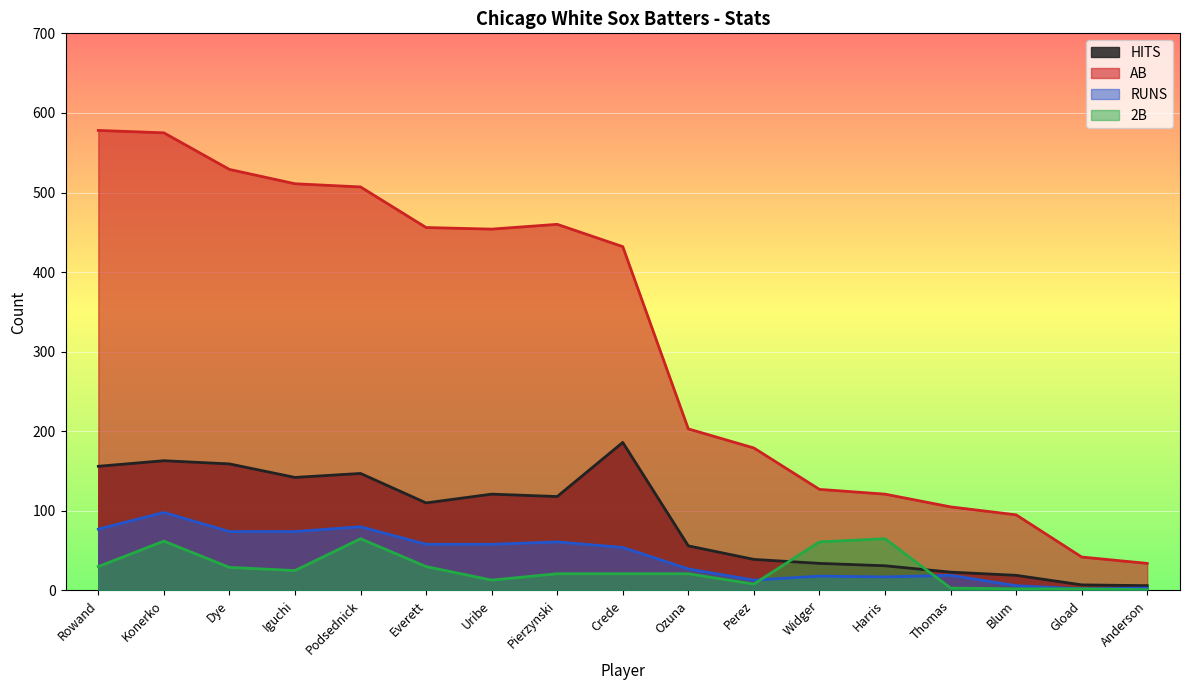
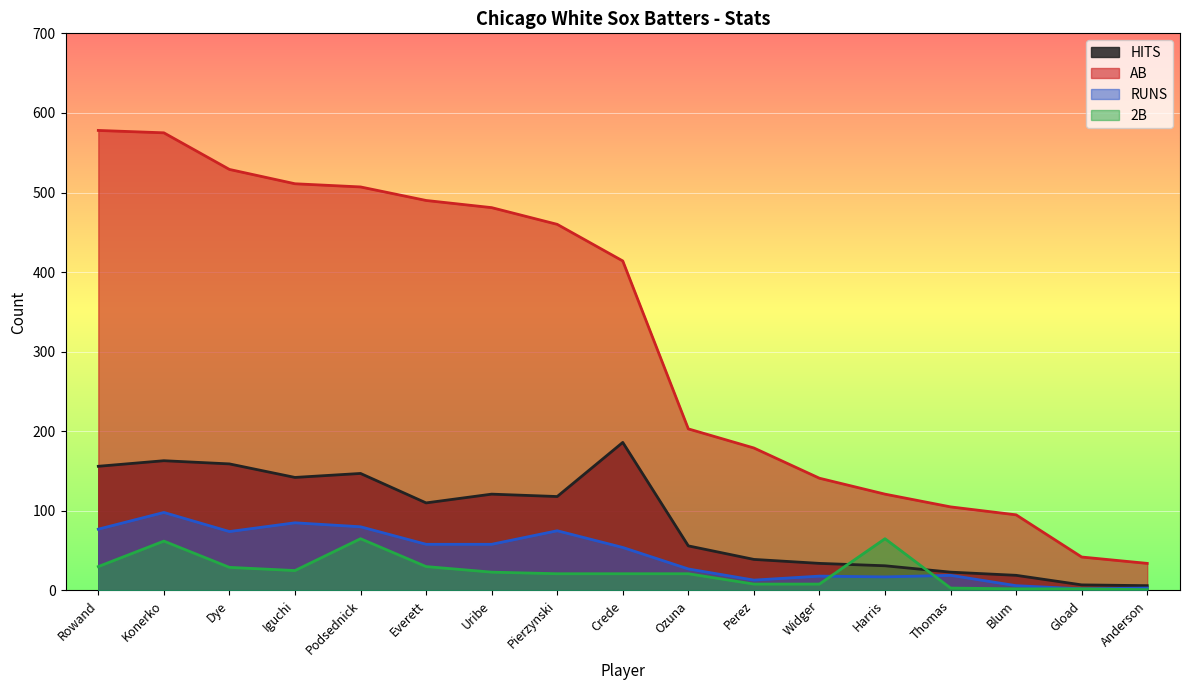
  {
    "HITS": {
      "Rowand": 160,
      "Konerko": 160,
      "Dye": 160,
      "Iguchi": 140,
      "Podsednick": 150,
      "Everett": 110,
      "Uribe": 120,
      "Pierzynski": 120,
      "Crede": 190,
      "Ozuna": 60,
      "Perez": 40,
      "Widger": 30,
      "Harris": 30,
      "Thomas": 20,
      "Blum": 20,
      "Gload": 10
    },
    "AB": {
      "Rowand": 580,
      "Konerko": 580,
      "Dye": 530,
      "Iguchi": 510,
      "Podsednick": 510,
-     "Everett": 460,
-     "Uribe": 450,
+     "Everett": 490,
+     "Uribe": 480,
      "Pierzynski": 460,
-     "Crede": 430,
+     "Crede": 410,
      "Ozuna": 200,
      "Perez": 180,
-     "Widger": 130,
+     "Widger": 140,
      "Harris": 120,
      "Thomas": 110,
      "Blum": 100,
      "Gload": 40,
      "Anderson": 30
    },
    "RUNS": {
      "Rowand": 80,
      "Konerko": 100,
      "Dye": 70,
-     "Iguchi": 70,
+     "Iguchi": 90,
      "Podsednick": 80,
      "Everett": 60,
      "Uribe": 60,
-     "Pierzynski": 60,
+     "Pierzynski": 80,
      "Crede": 50,
      "Ozuna": 30,
      "Perez": 10,
      "Widger": 20,
      "Harris": 20,
      "Thomas": 20,
      "Blum": 10
    },
    "2B": {
      "Rowand": 30,
      "Konerko": 60,
      "Dye": 30,
      "Iguchi": 30,
      "Podsednick": 70,
      "Everett": 30,
-     "Uribe": 10,
+     "Uribe": 20,
      "Pierzynski": 20,
      "Crede": 20,
      "Ozuna": 20,
      "Perez": 10,
-     "Widger": 60,
+     "Widger": 10,
      "Harris": 70,
      "Thomas": 0,
      "Blum": 0
    }
  }
